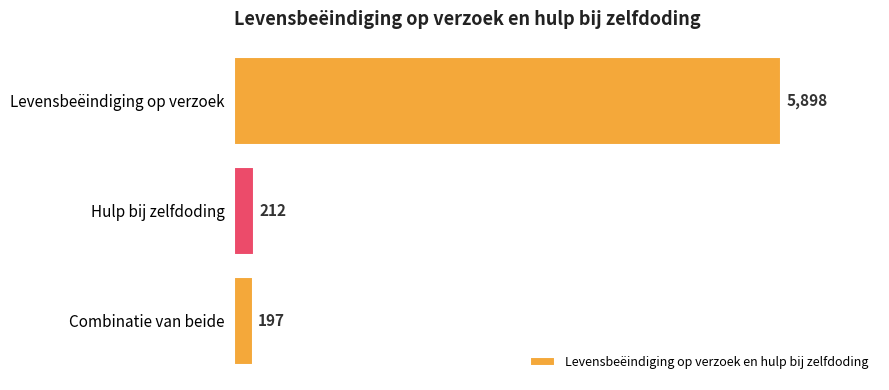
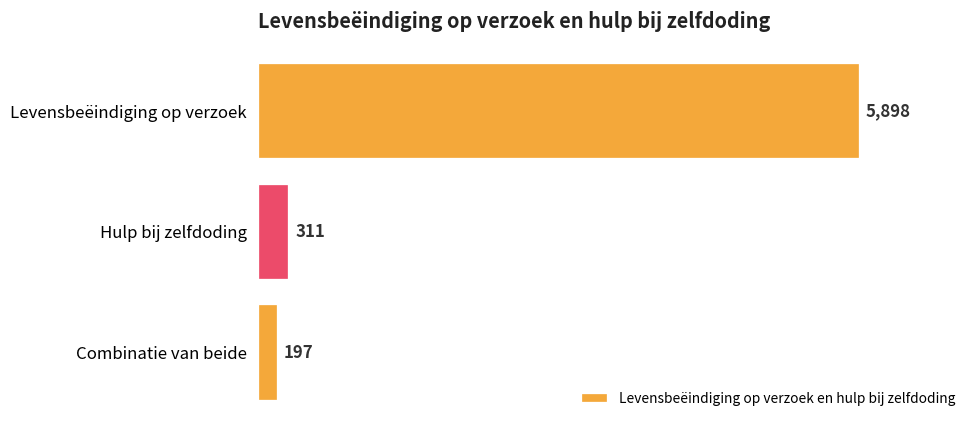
  {
    "Levensbeëindiging op verzoek": "5,898",
-   "Hulp bij zelfdoding": "212",
+   "Hulp bij zelfdoding": "311",
    "Combinatie van beide": "197"
  }
